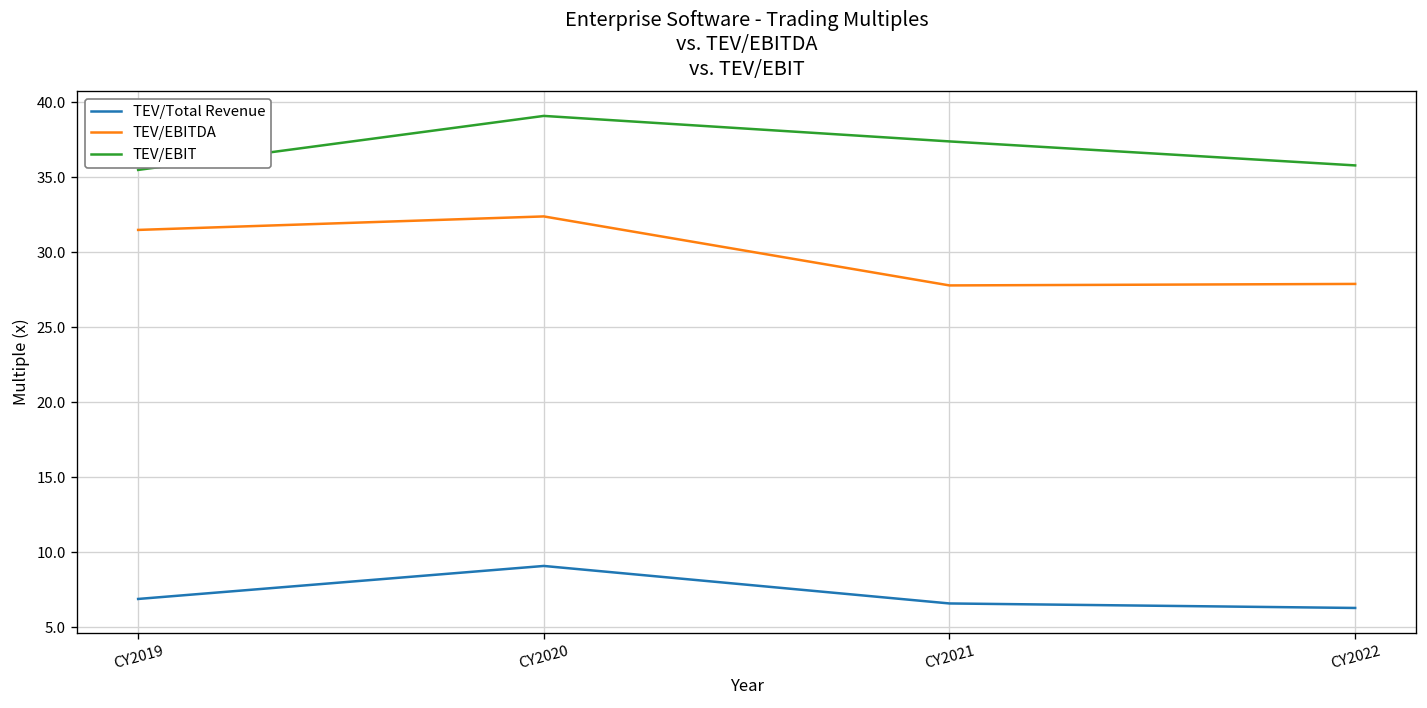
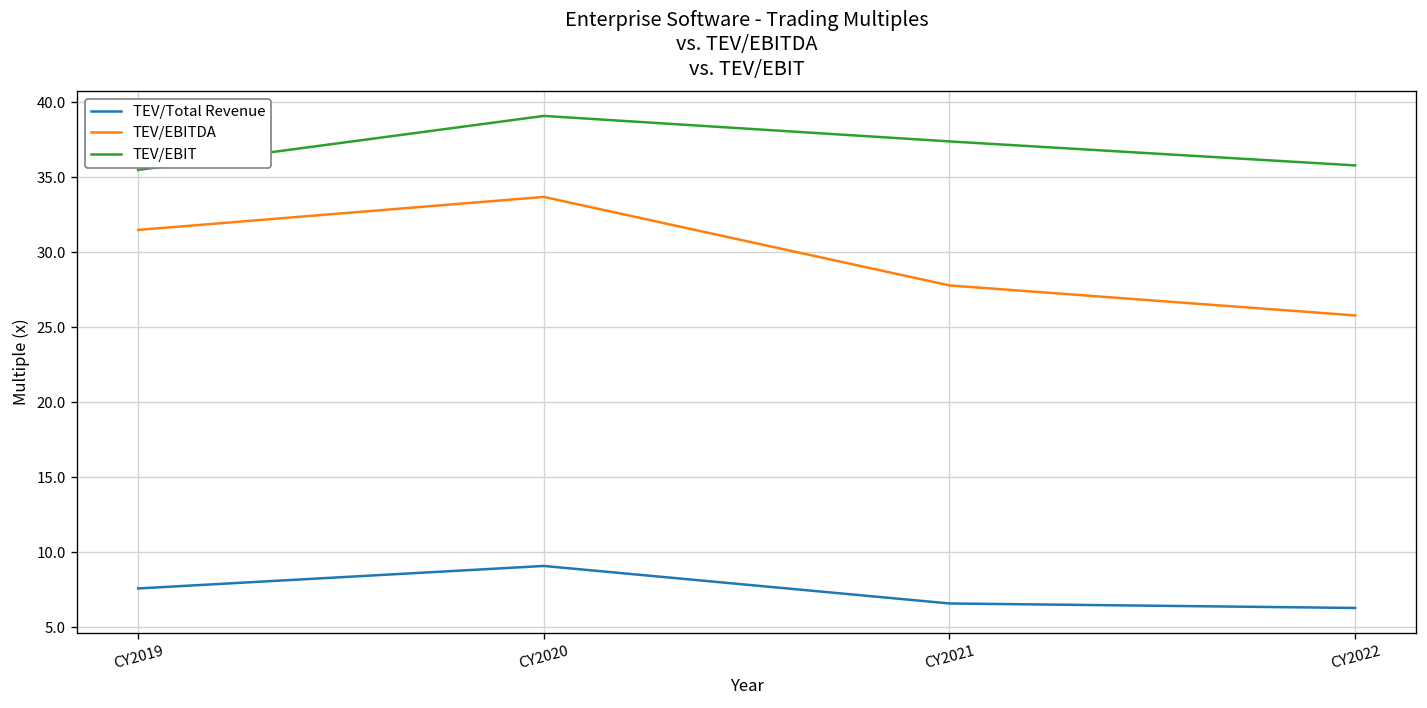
  {
    "TEV/Total Revenue": {
-     "CY2019": 6.9,
+     "CY2019": 7.6,
      "CY2020": 9.1,
      "CY2021": 6.6,
      "CY2022": 6.3
    },
    "TEV/EBITDA": {
      "CY2019": 31.5,
-     "CY2020": 32.4,
+     "CY2020": 33.7,
      "CY2021": 27.8,
-     "CY2022": 27.9
+     "CY2022": 25.8
    },
    "TEV/EBIT": {
      "CY2020": 39.1,
      "CY2021": 37.4,
      "CY2022": 35.8
    }
  }
